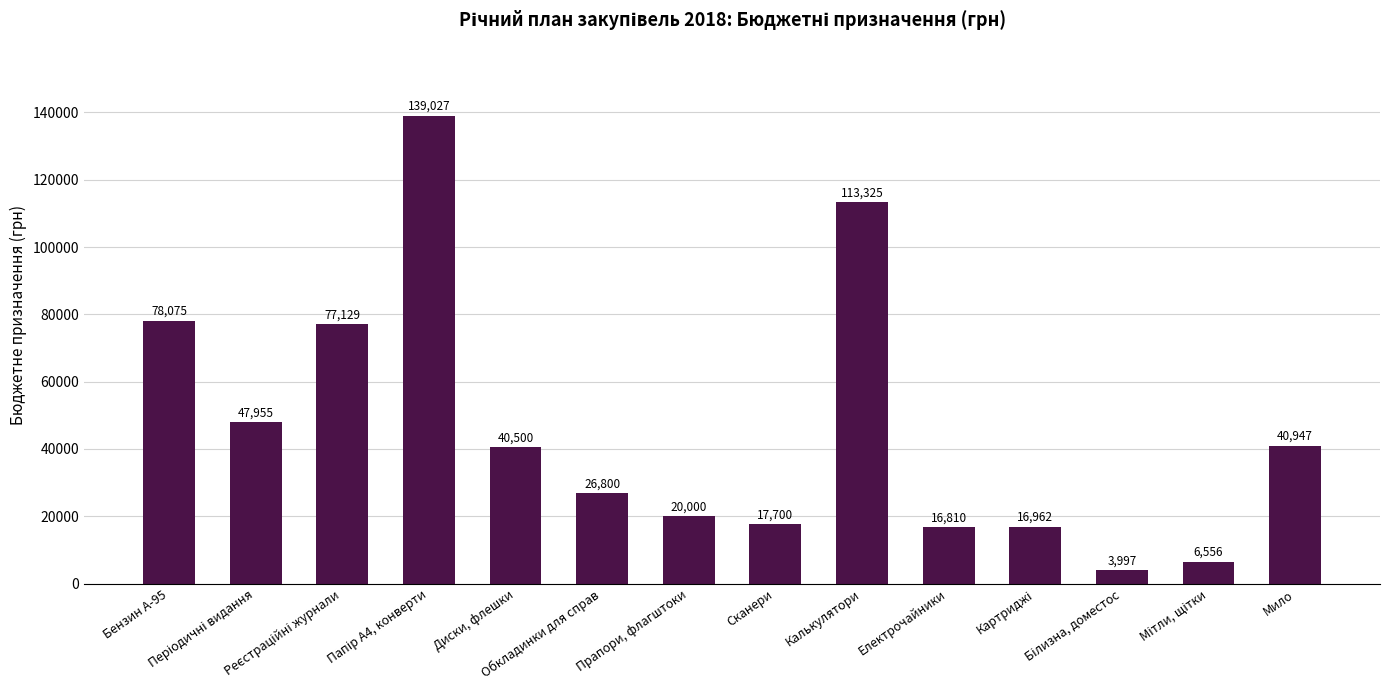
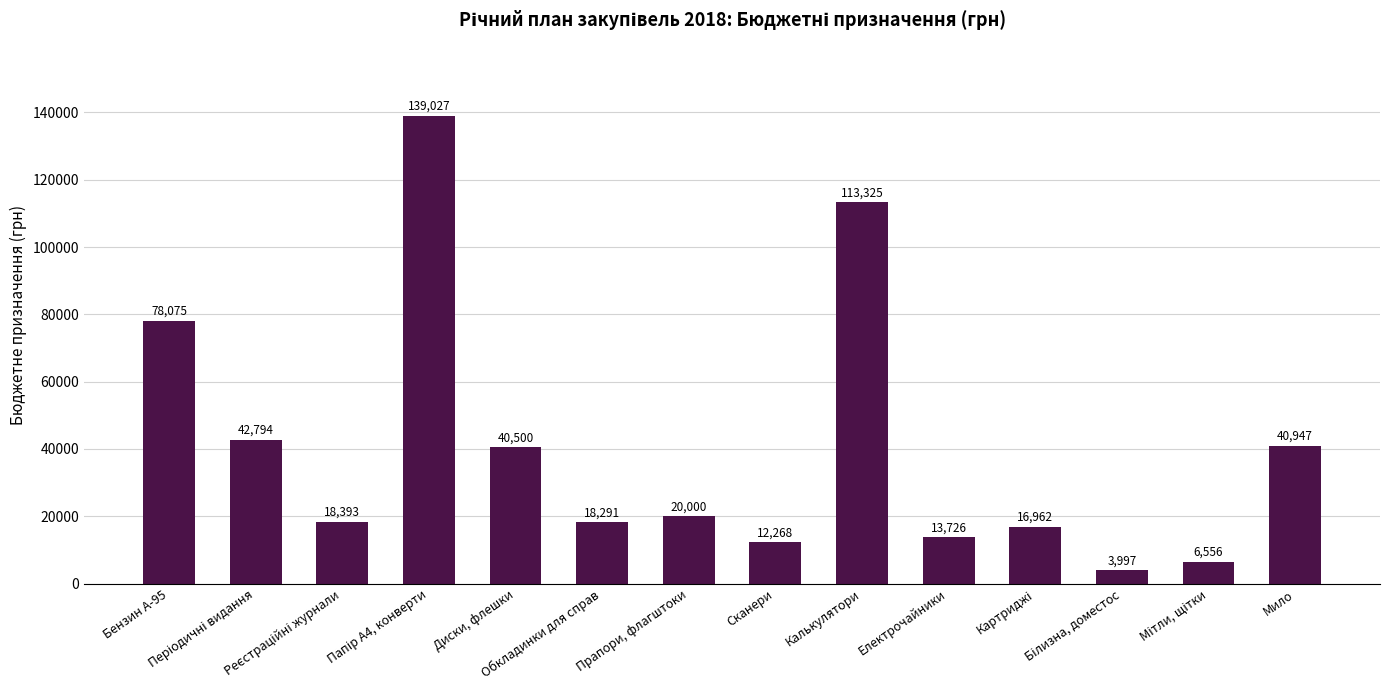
  {
    "Бензин А-95": "78,075",
-   "Періодичні видання": "47,955",
-   "Реєстраційні журнали": "77,129",
+   "Періодичні видання": "42,794",
+   "Реєстраційні журнали": "18,393",
    "Папір А4, конверти": "139,027",
    "Диски, флешки": "40,500",
-   "Обкладинки для справ": "26,800",
+   "Обкладинки для справ": "18,291",
    "Прапори, флагштоки": "20,000",
-   "Сканери": "17,700",
+   "Сканери": "12,268",
    "Калькулятори": "113,325",
-   "Електрочайники": "16,810",
+   "Електрочайники": "13,726",
    "Картриджі": "16,962",
    "Білизна, доместос": "3,997",
    "Мітли, щітки": "6,556",
    "Мило": "40,947"
  }
